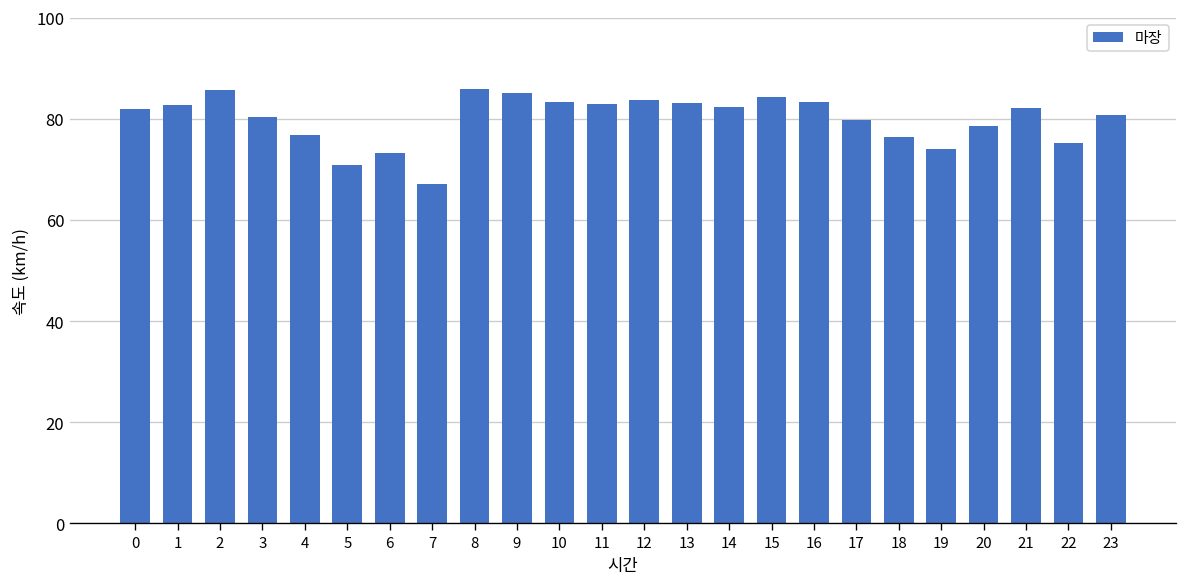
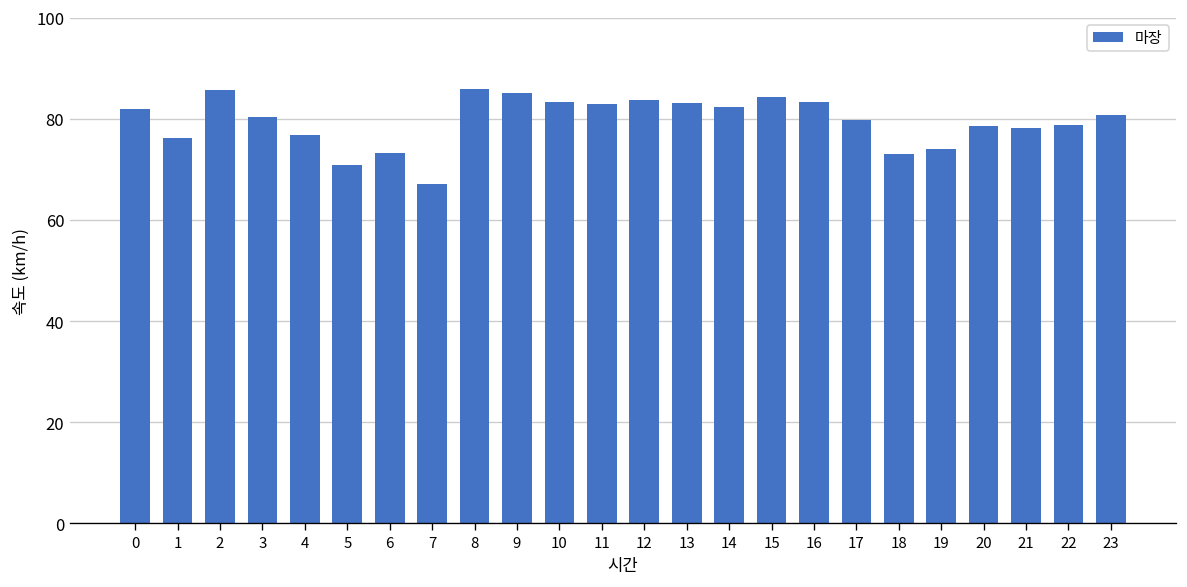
  {
    "0": 82,
-   "1": 83,
+   "1": 76,
    "2": 86,
    "3": 80,
    "4": 77,
    "5": 71,
    "6": 73,
    "7": 67,
    "8": 86,
    "9": 85,
    "10": 83,
    "11": 83,
    "12": 84,
    "13": 83,
    "14": 82,
    "15": 84,
    "16": 83,
    "17": 80,
-   "18": 76,
+   "18": 73,
    "19": 74,
    "20": 79,
-   "21": 82,
-   "22": 75,
+   "21": 78,
+   "22": 79,
    "23": 81
  }
